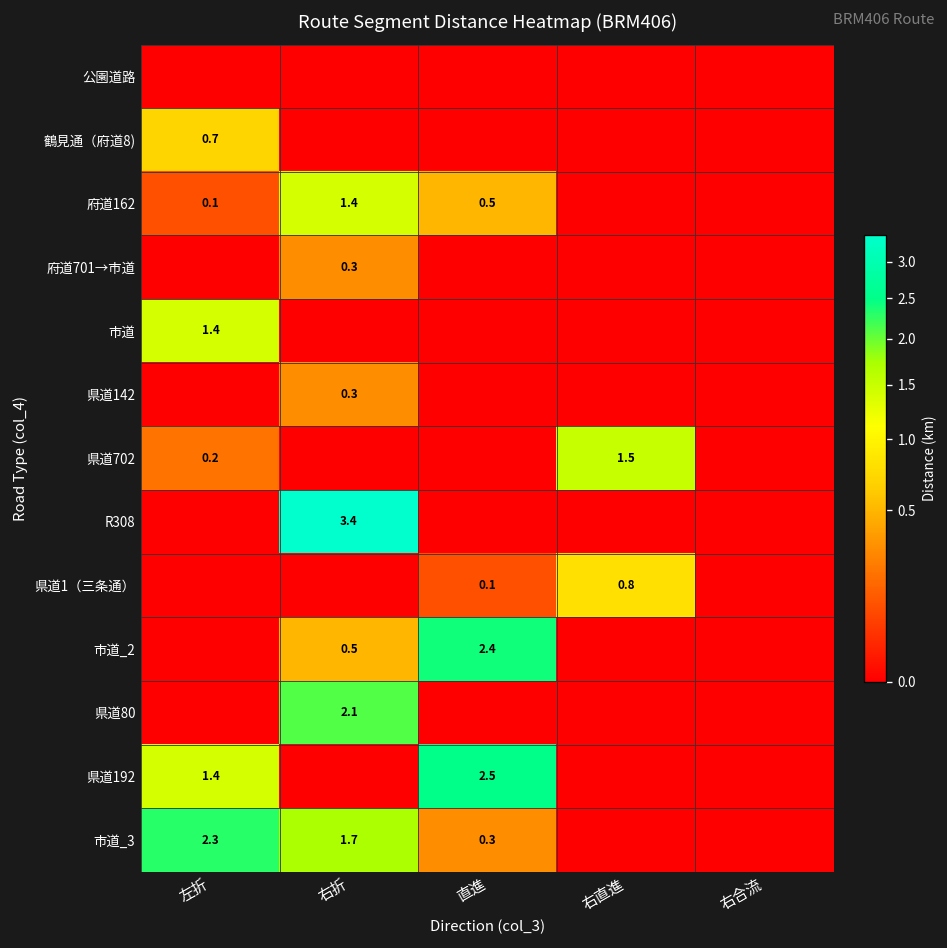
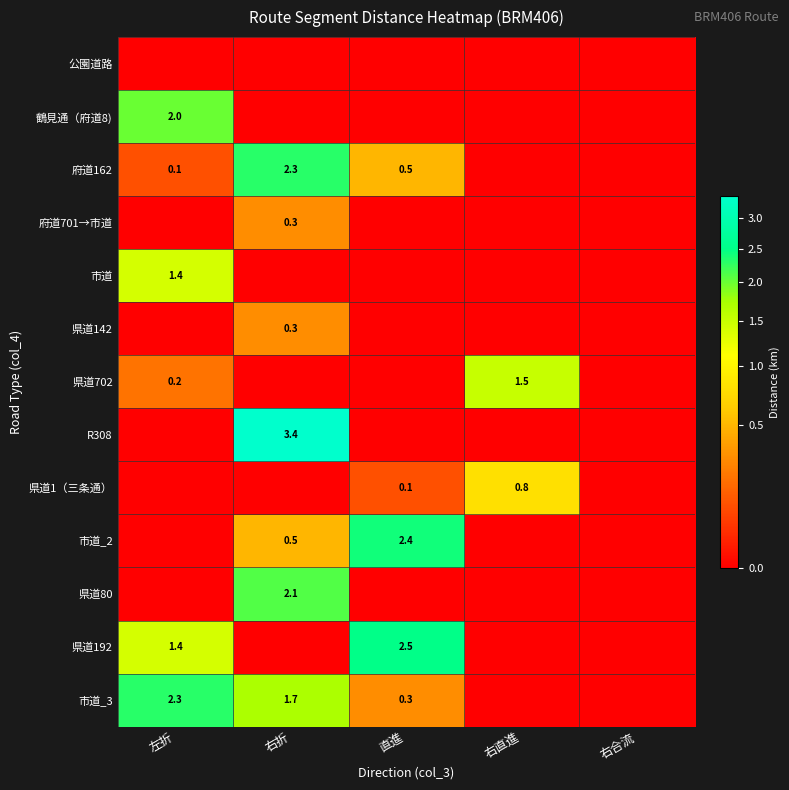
  {
    "鶴見通（府道8)": {
-     "左折": 0.7
+     "左折": 2.0
    },
    "府道162": {
      "左折": 0.1,
-     "右折": 1.4,
+     "右折": 2.3,
      "直進": 0.5
    },
    "府道701→市道": {
      "右折": 0.3
    },
    "市道": {
      "左折": 1.4
    },
    "県道142": {
      "右折": 0.3
    },
    "県道702": {
      "左折": 0.2,
      "右直進": 1.5
    },
    "R308": {
      "右折": 3.4
    },
    "県道1（三条通）": {
      "直進": 0.1,
      "右直進": 0.8
    },
    "市道_2": {
      "右折": 0.5,
      "直進": 2.4
    },
    "県道80": {
      "右折": 2.1
    },
    "県道192": {
      "左折": 1.4,
      "直進": 2.5
    },
    "市道_3": {
      "左折": 2.3,
      "右折": 1.7,
      "直進": 0.3
    }
  }
